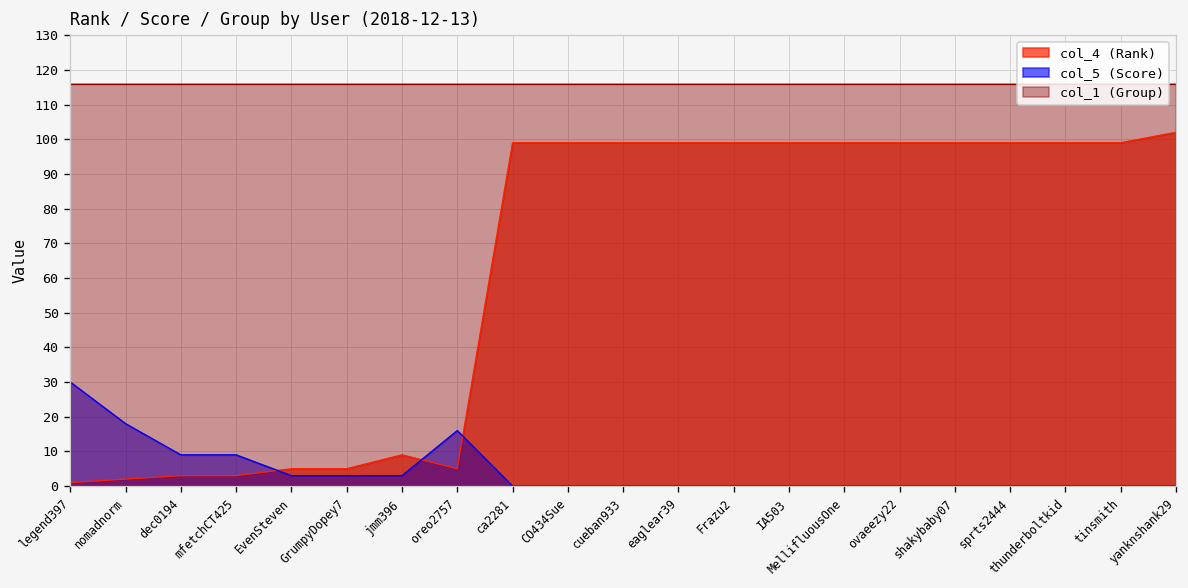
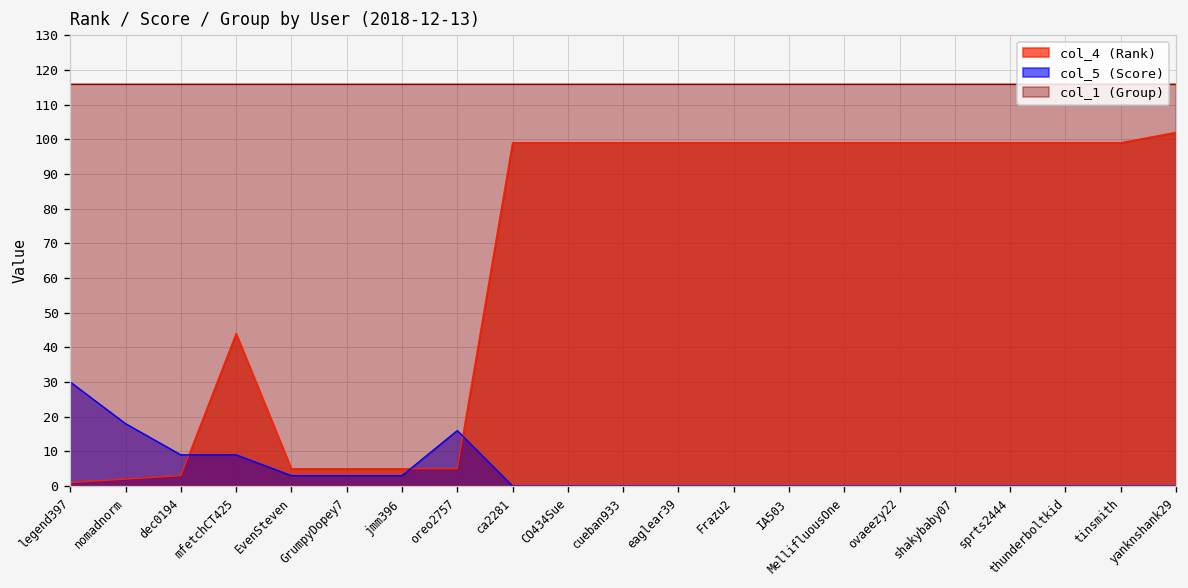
  {
    "col_4 (Rank)": {
      "legend397": 1,
      "nomadnorm": 2,
      "dec0194": 3,
-     "mfetchCT425": 3,
+     "mfetchCT425": 44,
      "EvenSteven": 5,
      "GrumpyDopey7": 5,
-     "jmm396": 9,
+     "jmm396": 5,
      "oreo2757": 5,
      "ca2281": 99,
      "CO434Sue": 99,
      "cueban933": 99,
      "eaglear39": 99,
      "Frazu2": 99,
      "IA503": 99,
      "MellifluousOne": 99,
      "ovaeezy22": 99,
      "shakybaby07": 99,
      "sprts2444": 99,
      "thunderboltkid": 99,
      "tinsmith": 99,
      "yanknshank29": 102
    },
    "col_5 (Score)": {
      "legend397": 30,
      "nomadnorm": 18,
      "dec0194": 9,
      "mfetchCT425": 9,
      "EvenSteven": 3,
      "GrumpyDopey7": 3,
      "jmm396": 3,
      "oreo2757": 16,
      "ca2281": 0,
      "CO434Sue": 0,
      "cueban933": 0,
      "eaglear39": 0,
      "Frazu2": 0,
      "IA503": 0,
      "MellifluousOne": 0,
      "ovaeezy22": 0,
      "shakybaby07": 0,
      "sprts2444": 0,
      "thunderboltkid": 0,
      "tinsmith": 0,
      "yanknshank29": 0
    },
    "col_1 (Group)": {
      "legend397": 116,
      "nomadnorm": 116,
      "dec0194": 116,
      "mfetchCT425": 116,
      "EvenSteven": 116,
      "GrumpyDopey7": 116,
      "jmm396": 116,
      "oreo2757": 116,
      "ca2281": 116,
      "CO434Sue": 116,
      "cueban933": 116,
      "eaglear39": 116,
      "Frazu2": 116,
      "IA503": 116,
      "MellifluousOne": 116,
      "ovaeezy22": 116,
      "shakybaby07": 116,
      "sprts2444": 116,
      "yanknshank29": 116
    }
  }
